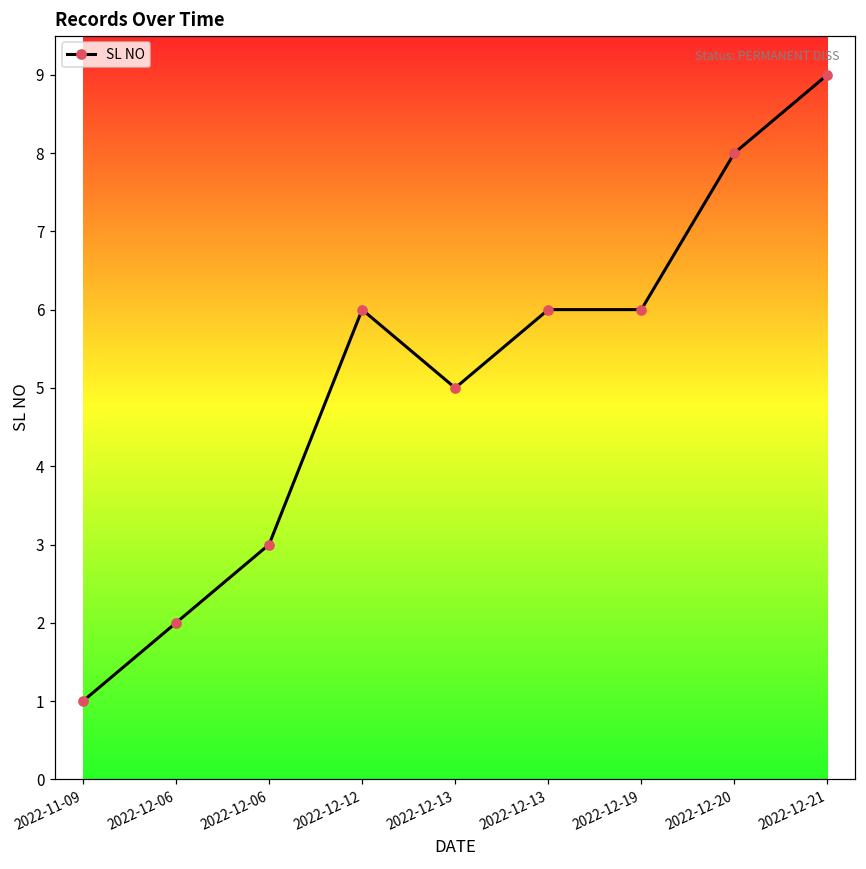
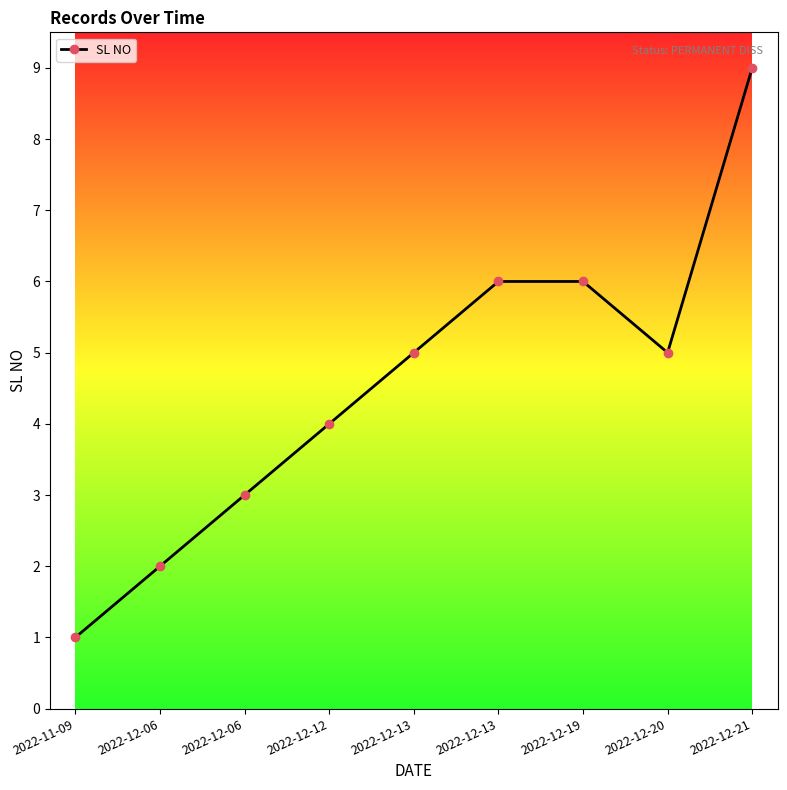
  {
    "2022-11-09": 1,
-   "2022-12-12": 6,
+   "2022-12-12": 4,
    "2022-12-19": 6,
-   "2022-12-20": 8,
+   "2022-12-20": 5,
    "2022-12-21": 9
  }
